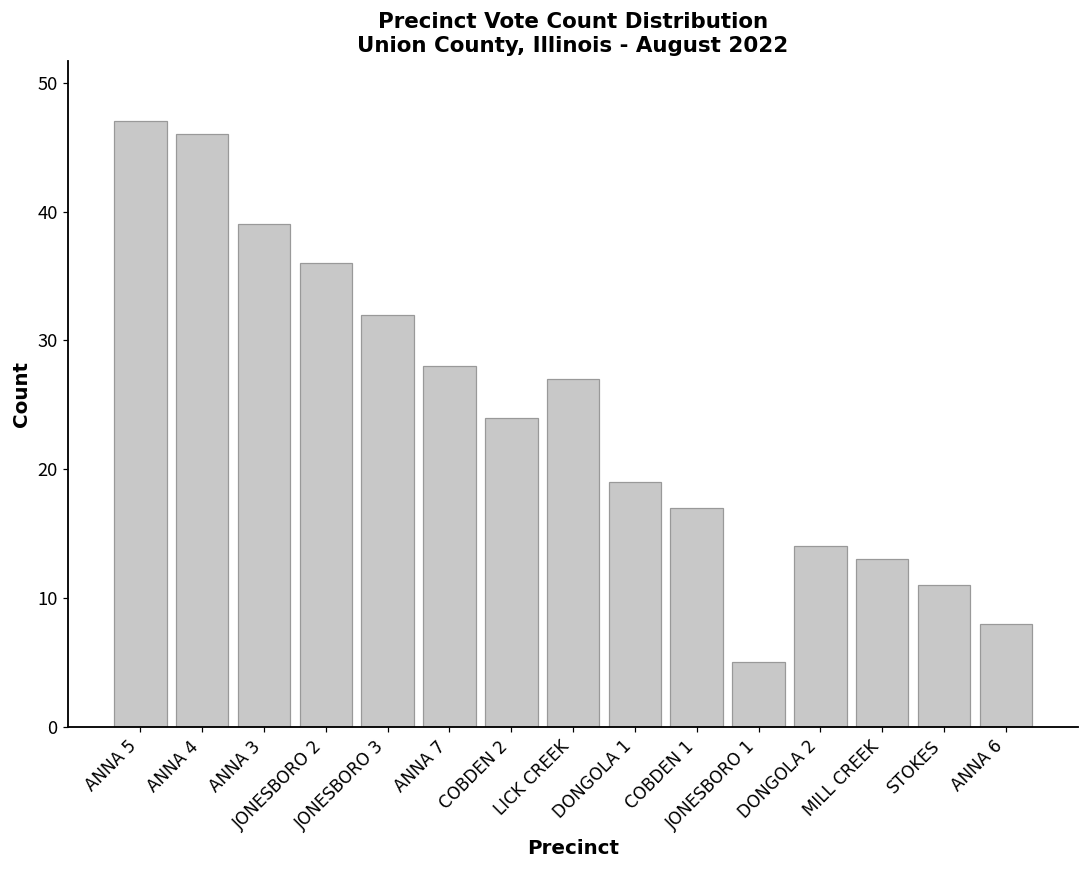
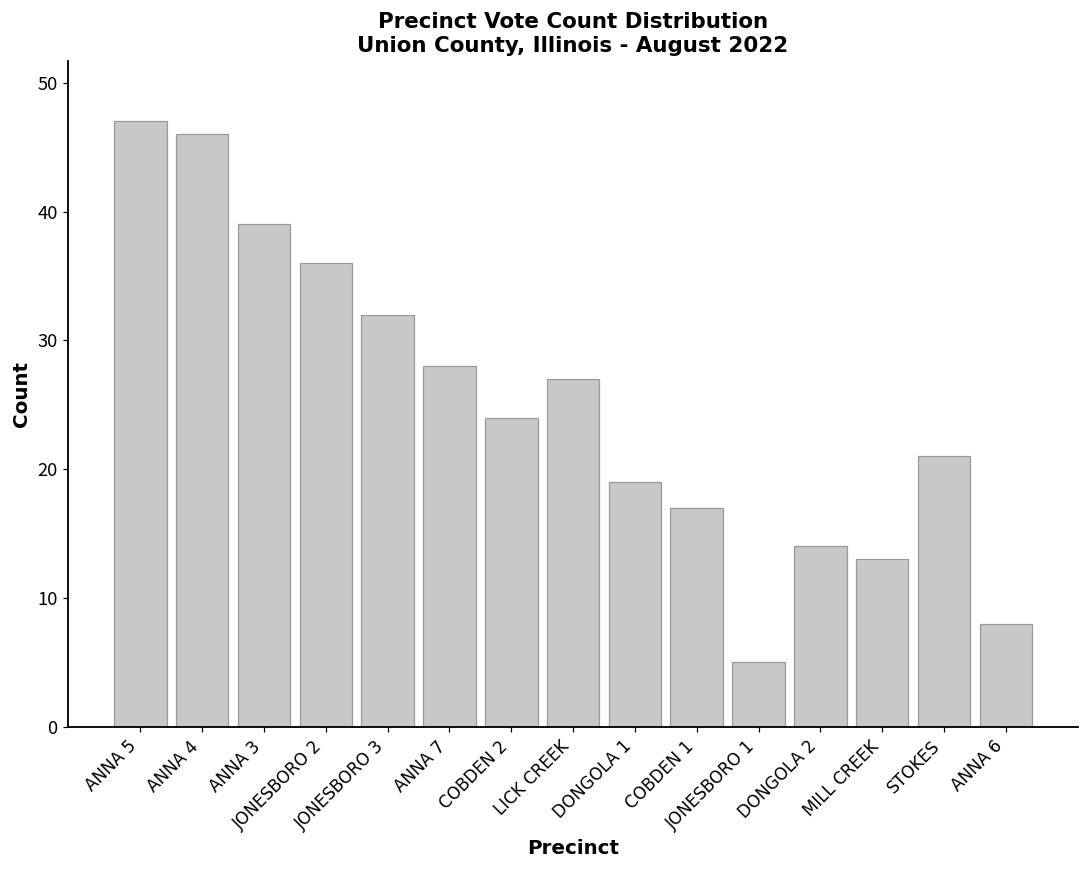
  {
    "ANNA 5": 47,
    "ANNA 4": 46,
    "ANNA 3": 39,
    "JONESBORO 2": 36,
    "JONESBORO 3": 32,
    "ANNA 7": 28,
    "COBDEN 2": 24,
    "LICK CREEK": 27,
    "DONGOLA 1": 19,
    "COBDEN 1": 17,
    "JONESBORO 1": 5,
    "DONGOLA 2": 14,
    "MILL CREEK": 13,
-   "STOKES": 11,
+   "STOKES": 21,
    "ANNA 6": 8
  }
